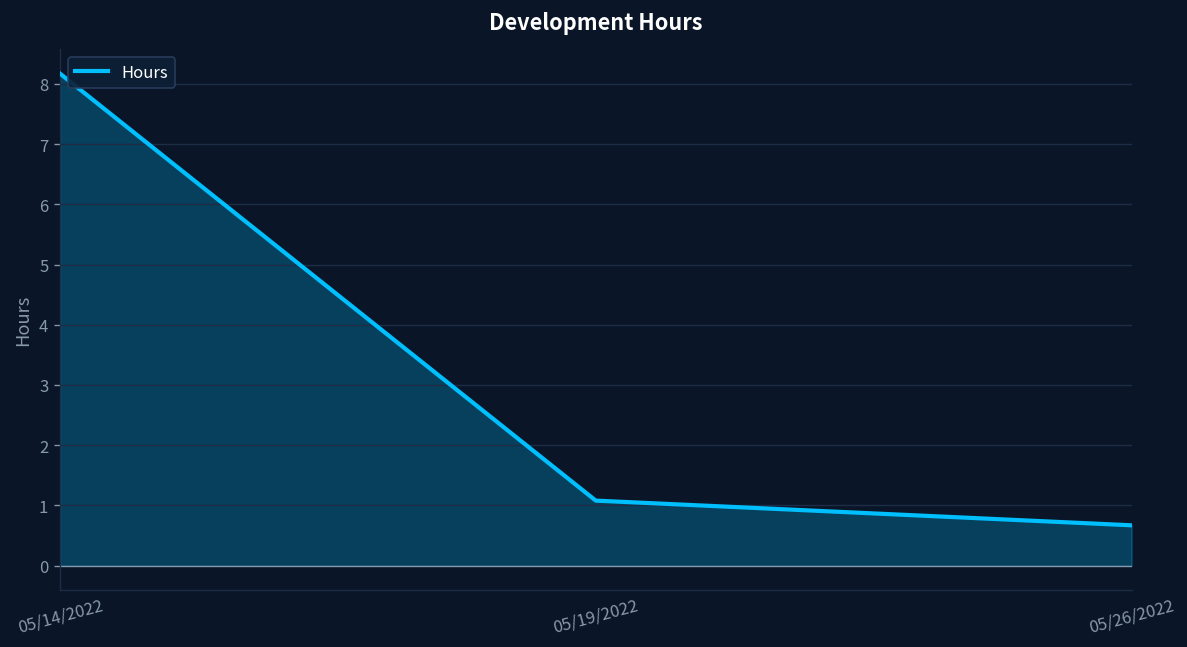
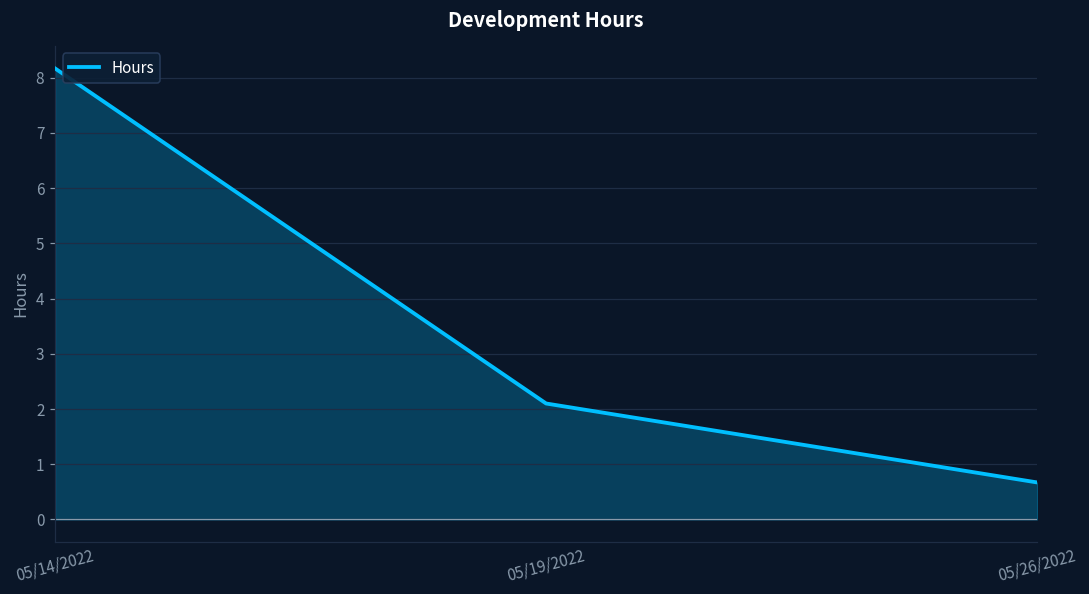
  {
    "05/14/2022": 8.2,
-   "05/19/2022": 1.1,
+   "05/19/2022": 2.1,
    "05/26/2022": 0.7
  }
